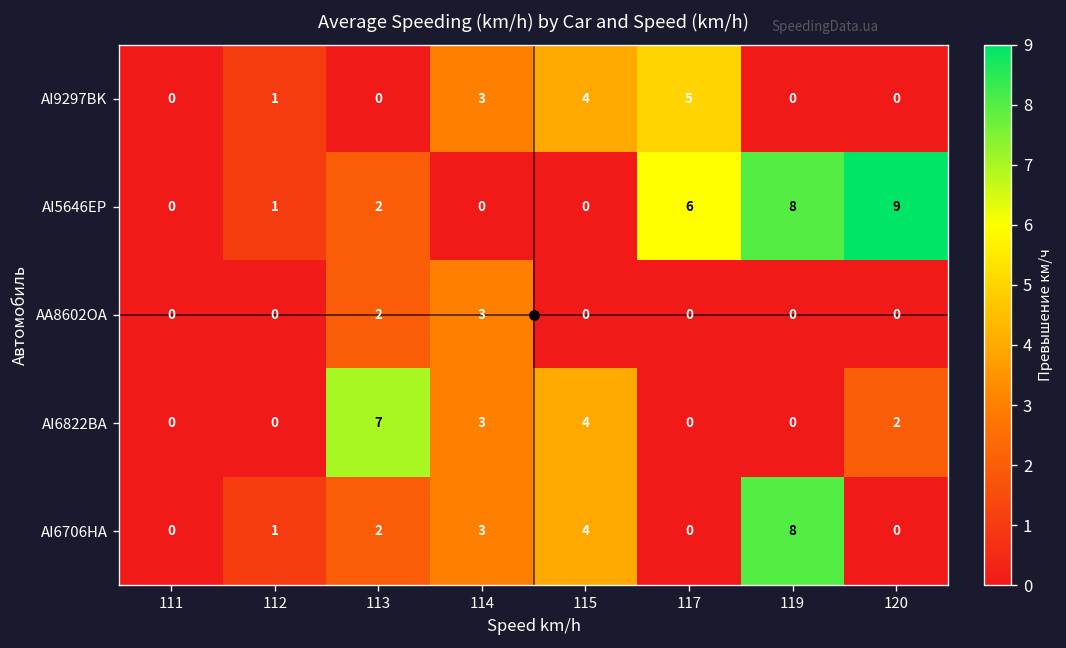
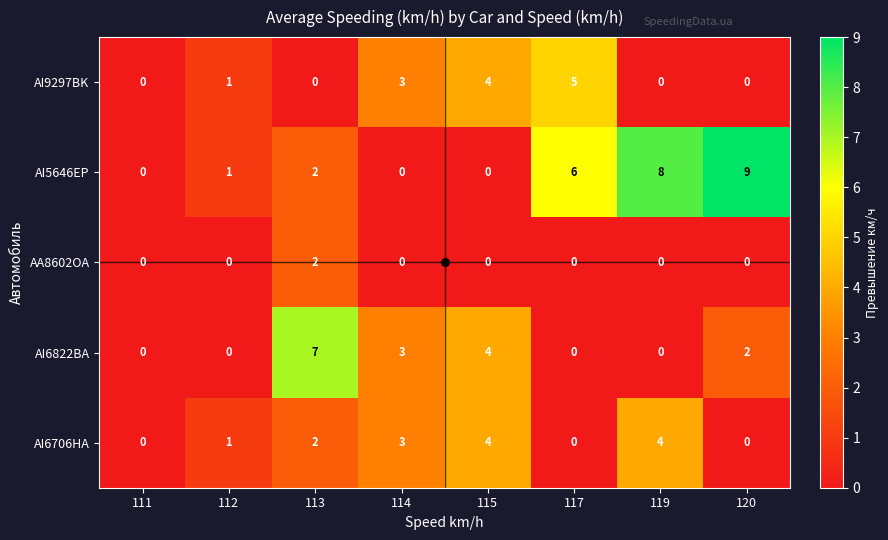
  {
    "AI9297BK": {
      "111": 0,
      "112": 1,
      "113": 0,
      "114": 3,
      "115": 4,
      "117": 5,
      "119": 0,
      "120": 0
    },
    "AI5646EP": {
      "111": 0,
      "112": 1,
      "113": 2,
      "114": 0,
      "115": 0,
      "117": 6,
      "119": 8,
      "120": 9
    },
    "AA8602OA": {
      "111": 0,
      "112": 0,
      "113": 2,
-     "114": 3,
+     "114": 0,
      "115": 0,
      "117": 0,
      "119": 0,
      "120": 0
    },
    "AI6822BA": {
      "111": 0,
      "112": 0,
      "113": 7,
      "114": 3,
      "115": 4,
      "117": 0,
      "119": 0,
      "120": 2
    },
    "AI6706HA": {
      "111": 0,
      "112": 1,
      "113": 2,
      "114": 3,
      "115": 4,
      "117": 0,
-     "119": 8,
+     "119": 4,
      "120": 0
    }
  }
